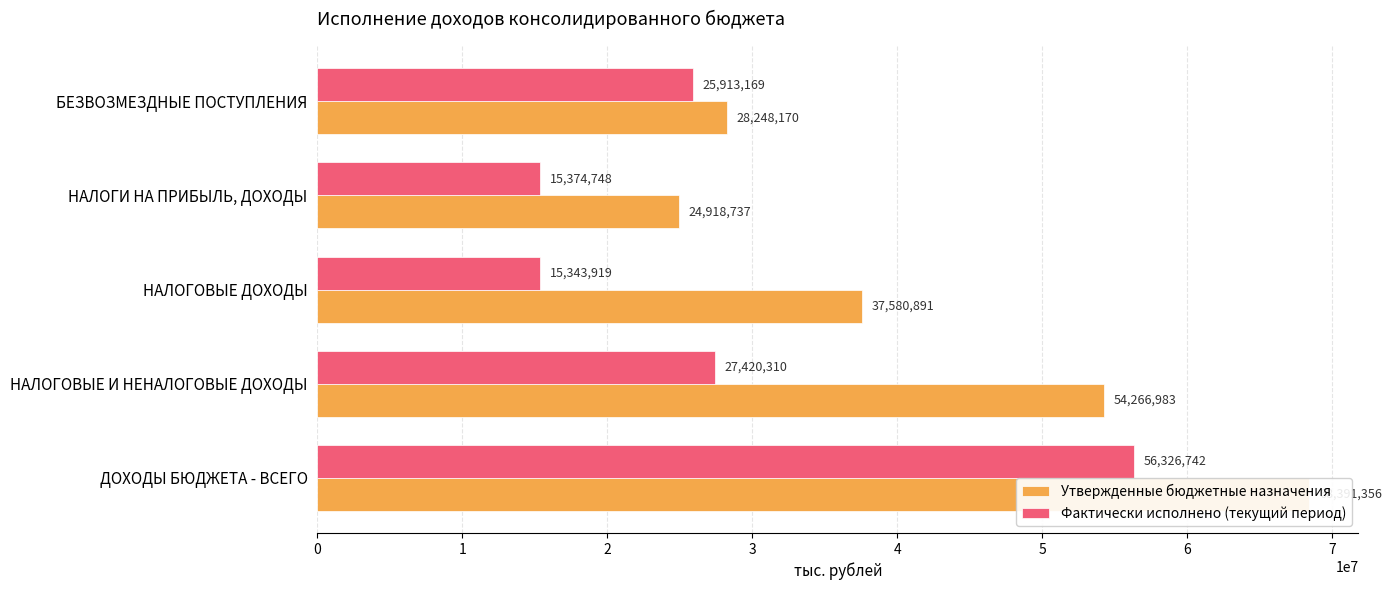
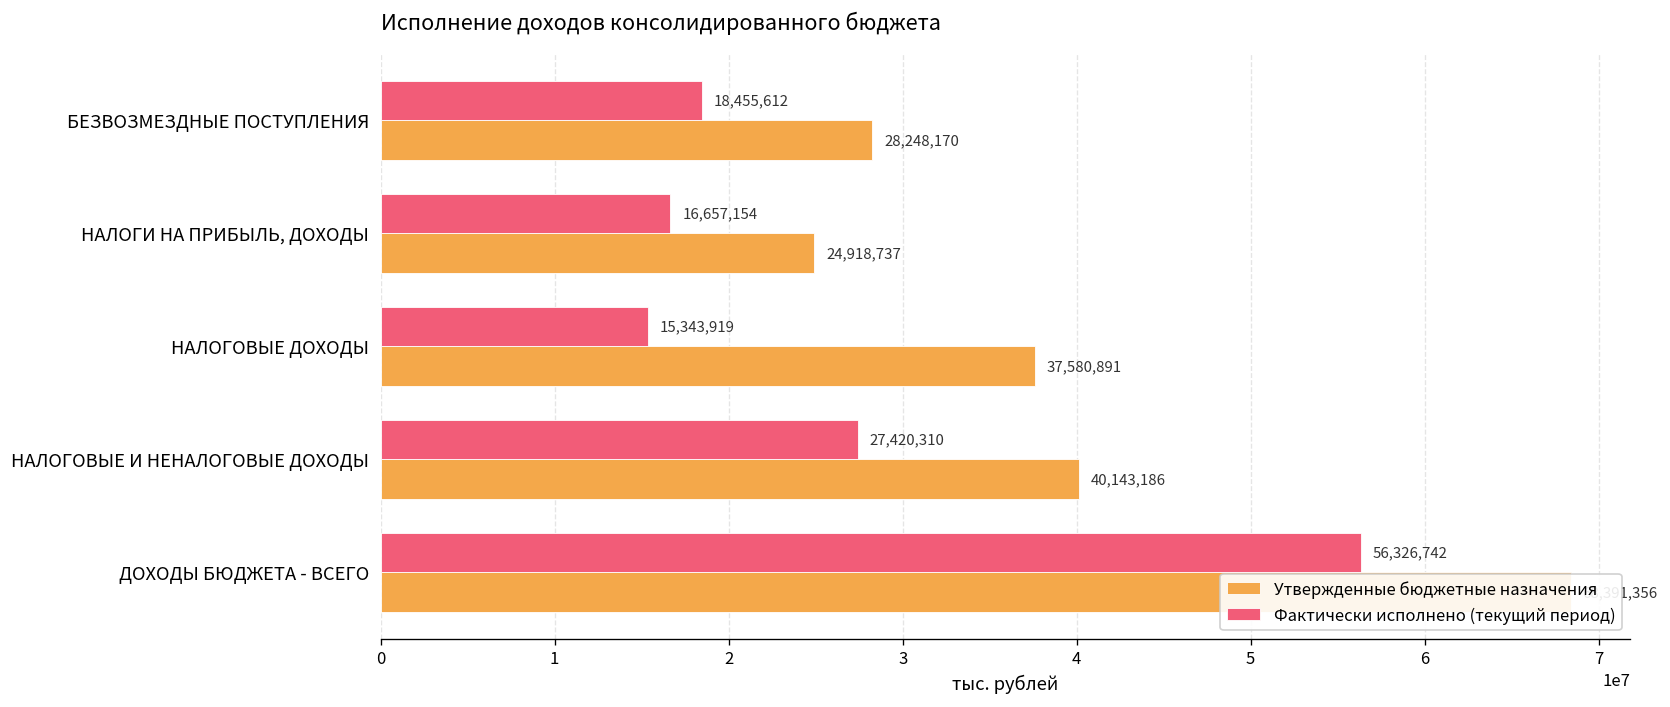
  {
    "Утвержденные бюджетные назначения": {
      "БЕЗВОЗМЕЗДНЫЕ ПОСТУПЛЕНИЯ": "28,248,170",
      "НАЛОГИ НА ПРИБЫЛЬ, ДОХОДЫ": "24,918,737",
      "НАЛОГОВЫЕ ДОХОДЫ": "37,580,891",
-     "НАЛОГОВЫЕ И НЕНАЛОГОВЫЕ ДОХОДЫ": "54,266,983"
+     "НАЛОГОВЫЕ И НЕНАЛОГОВЫЕ ДОХОДЫ": "40,143,186"
    },
    "Фактически исполнено (текущий период)": {
-     "БЕЗВОЗМЕЗДНЫЕ ПОСТУПЛЕНИЯ": "25,913,169",
-     "НАЛОГИ НА ПРИБЫЛЬ, ДОХОДЫ": "15,374,748",
+     "БЕЗВОЗМЕЗДНЫЕ ПОСТУПЛЕНИЯ": "18,455,612",
+     "НАЛОГИ НА ПРИБЫЛЬ, ДОХОДЫ": "16,657,154",
      "НАЛОГОВЫЕ ДОХОДЫ": "15,343,919",
      "НАЛОГОВЫЕ И НЕНАЛОГОВЫЕ ДОХОДЫ": "27,420,310",
      "ДОХОДЫ БЮДЖЕТА - ВСЕГО": "56,326,742"
    }
  }
